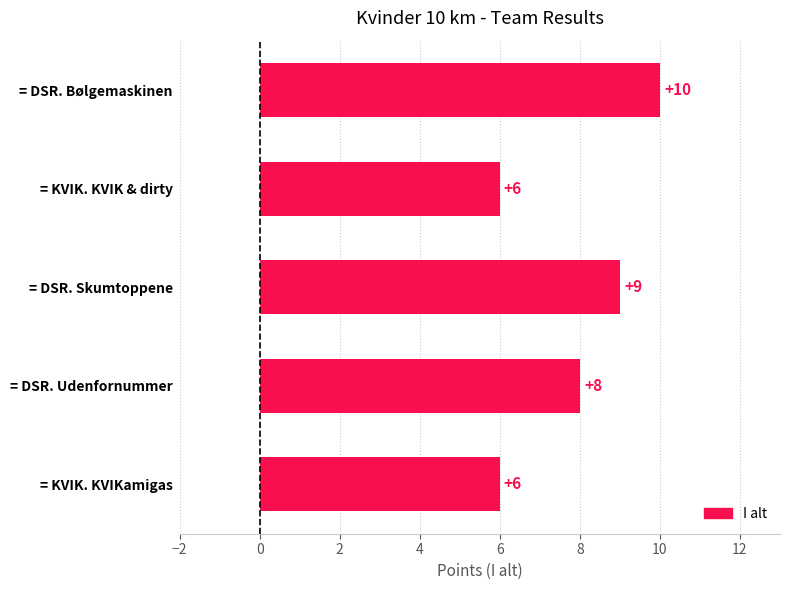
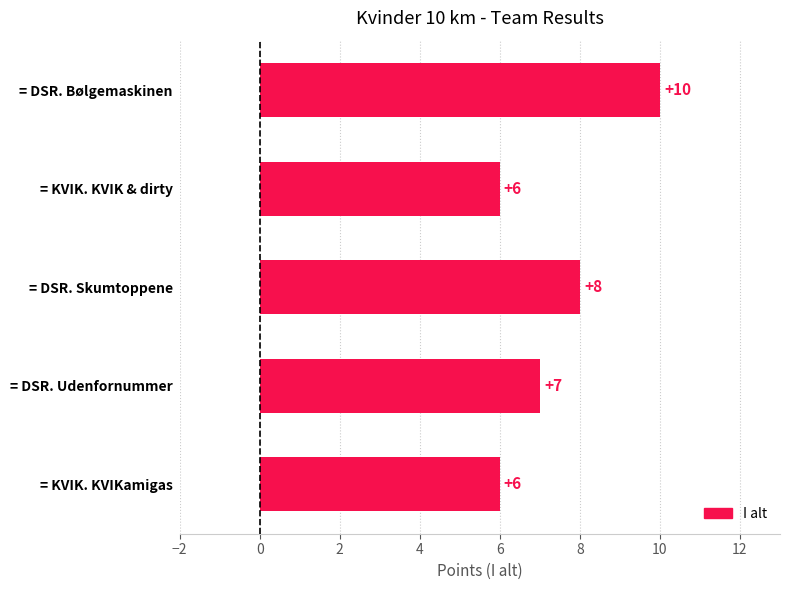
  {
    "= DSR. Bølgemaskinen": "+10",
    "= KVIK. KVIK & dirty": "+6",
-   "= DSR. Skumtoppene": "+9",
-   "= DSR. Udenfornummer": "+8",
+   "= DSR. Skumtoppene": "+8",
+   "= DSR. Udenfornummer": "+7",
    "= KVIK. KVIKamigas": "+6"
  }
